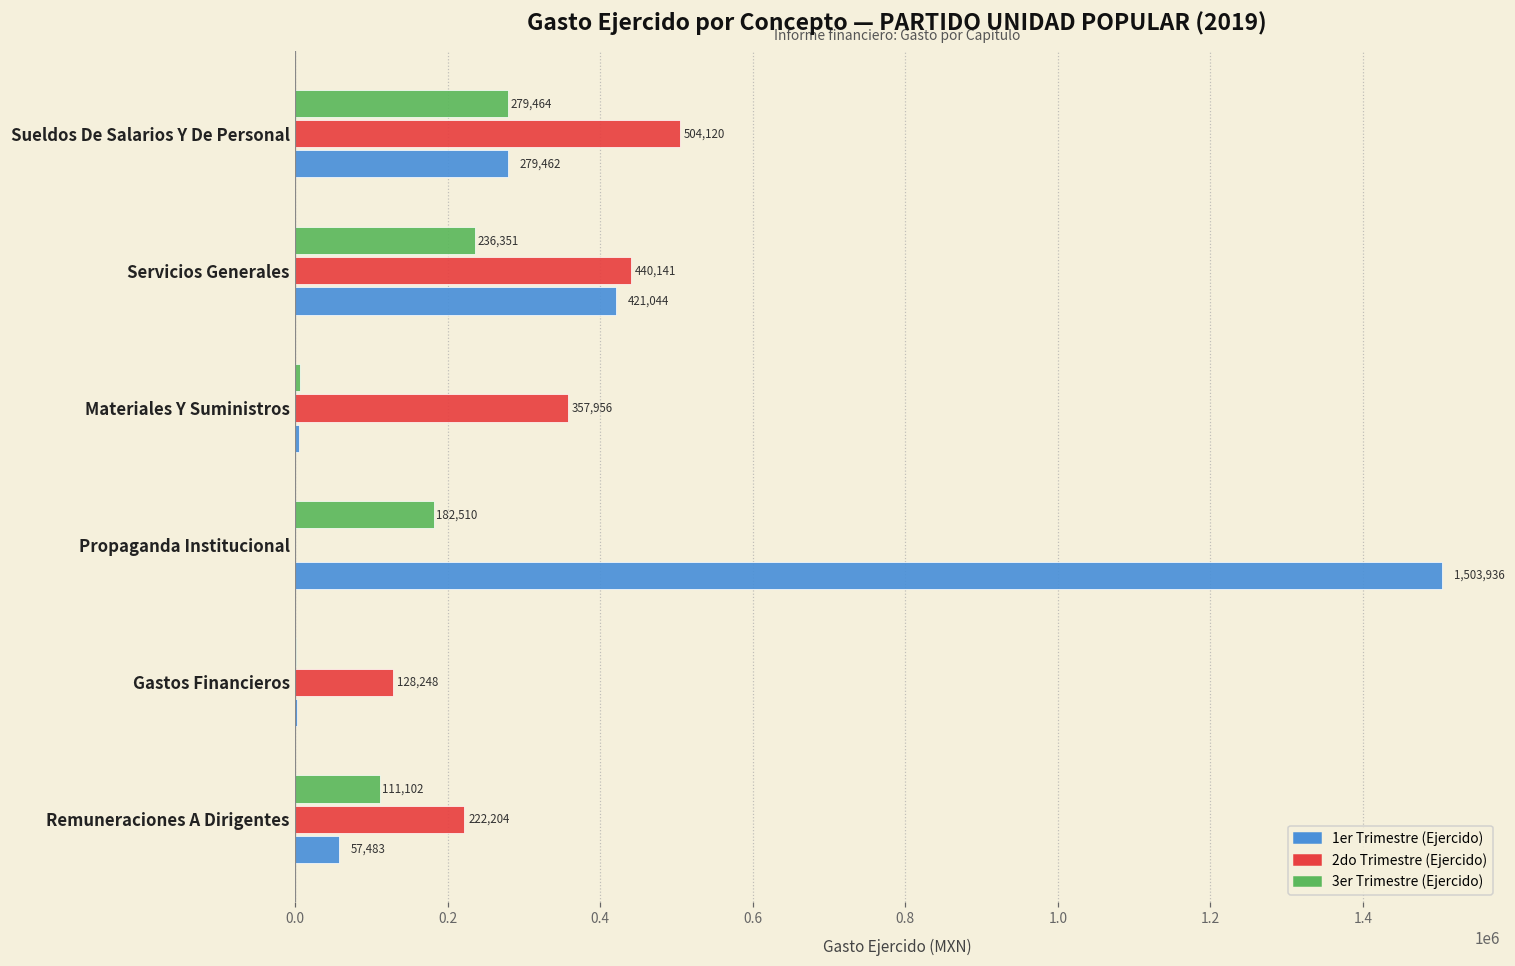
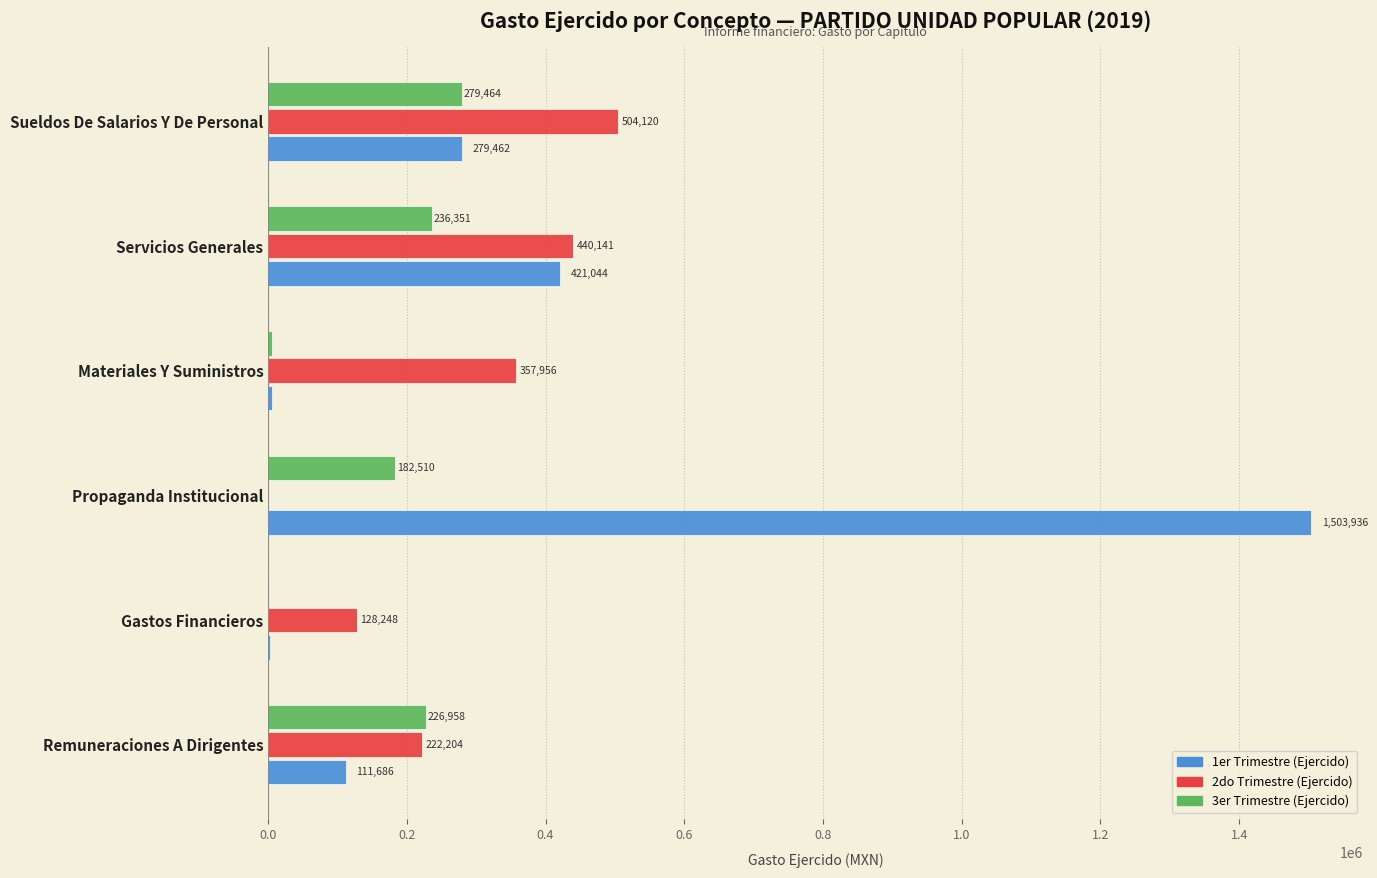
  {
    "1er Trimestre (Ejercido)": {
      "Sueldos De Salarios Y De Personal": "279,462",
      "Servicios Generales": "421,044",
      "Propaganda Institucional": "1,503,936",
-     "Remuneraciones A Dirigentes": "57,483"
+     "Remuneraciones A Dirigentes": "111,686"
    },
    "2do Trimestre (Ejercido)": {
      "Sueldos De Salarios Y De Personal": "504,120",
      "Servicios Generales": "440,141",
      "Materiales Y Suministros": "357,956",
      "Gastos Financieros": "128,248",
      "Remuneraciones A Dirigentes": "222,204"
    },
    "3er Trimestre (Ejercido)": {
      "Sueldos De Salarios Y De Personal": "279,464",
      "Servicios Generales": "236,351",
      "Propaganda Institucional": "182,510",
-     "Remuneraciones A Dirigentes": "111,102"
+     "Remuneraciones A Dirigentes": "226,958"
    }
  }
